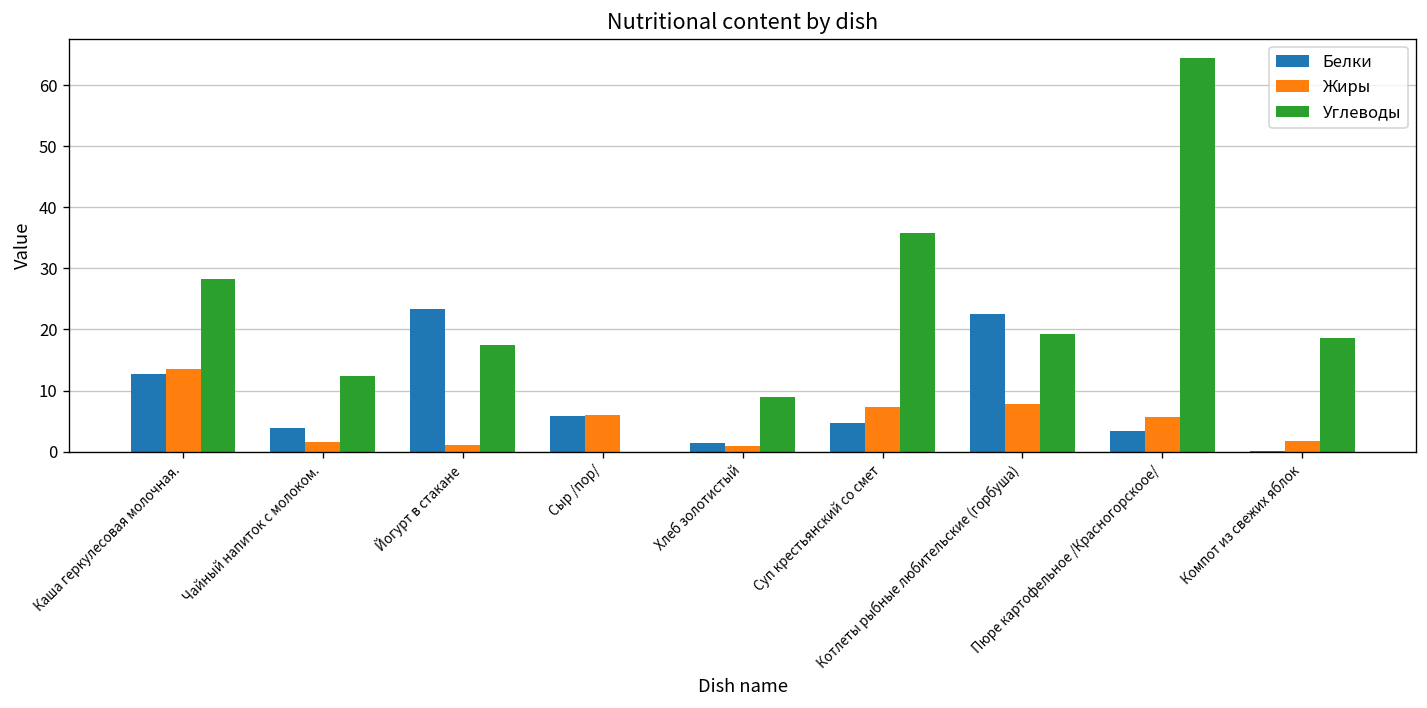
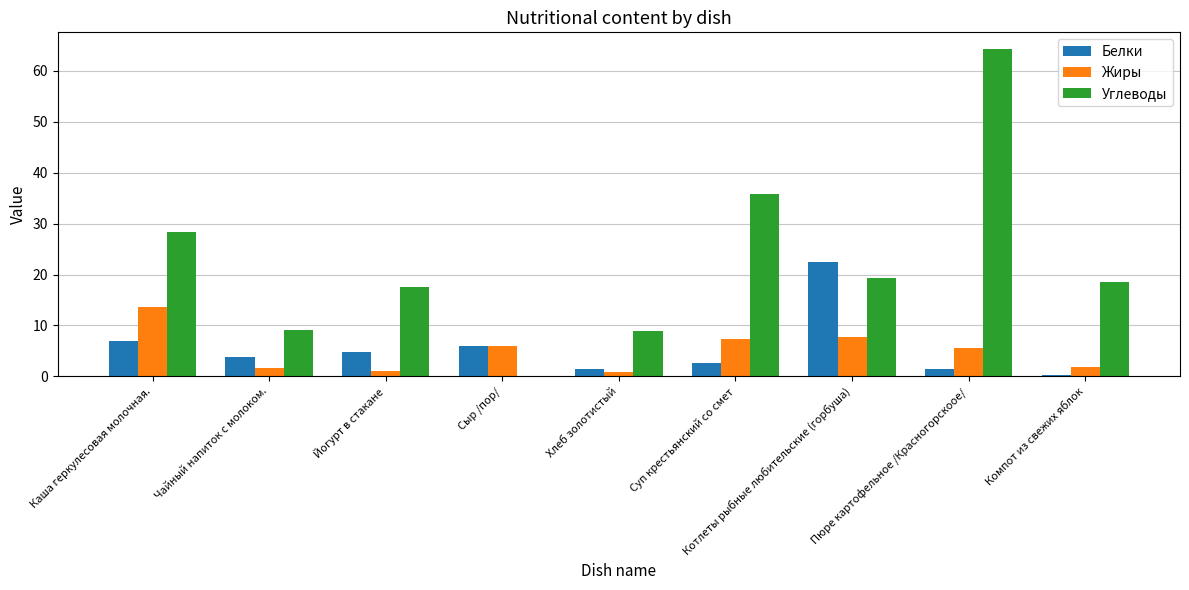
  {
    "Белки": {
-     "Каша геркулесовая молочная.": 13,
+     "Каша геркулесовая молочная.": 7,
      "Чайный напиток с молоком.": 4,
-     "Йогурт в стакане": 23,
+     "Йогурт в стакане": 5,
      "Сыр /пор/": 6,
      "Хлеб золотистый": 1,
-     "Суп крестьянский со смет": 5,
+     "Суп крестьянский со смет": 3,
      "Котлеты рыбные любительские (горбуша)": 22,
-     "Пюре картофельное /Красногорскоое/": 3
+     "Пюре картофельное /Красногорскоое/": 1
    },
    "Жиры": {
      "Каша геркулесовая молочная.": 14,
      "Чайный напиток с молоком.": 2,
      "Йогурт в стакане": 1,
      "Сыр /пор/": 6,
      "Хлеб золотистый": 1,
      "Суп крестьянский со смет": 7,
      "Котлеты рыбные любительские (горбуша)": 8,
      "Пюре картофельное /Красногорскоое/": 6,
      "Компот из свежих яблок": 2
    },
    "Углеводы": {
      "Каша геркулесовая молочная.": 28,
-     "Чайный напиток с молоком.": 12,
+     "Чайный напиток с молоком.": 9,
      "Йогурт в стакане": 18,
      "Сыр /пор/": 0,
      "Хлеб золотистый": 9,
      "Суп крестьянский со смет": 36,
      "Котлеты рыбные любительские (горбуша)": 19,
      "Пюре картофельное /Красногорскоое/": 64,
      "Компот из свежих яблок": 19
    }
  }
